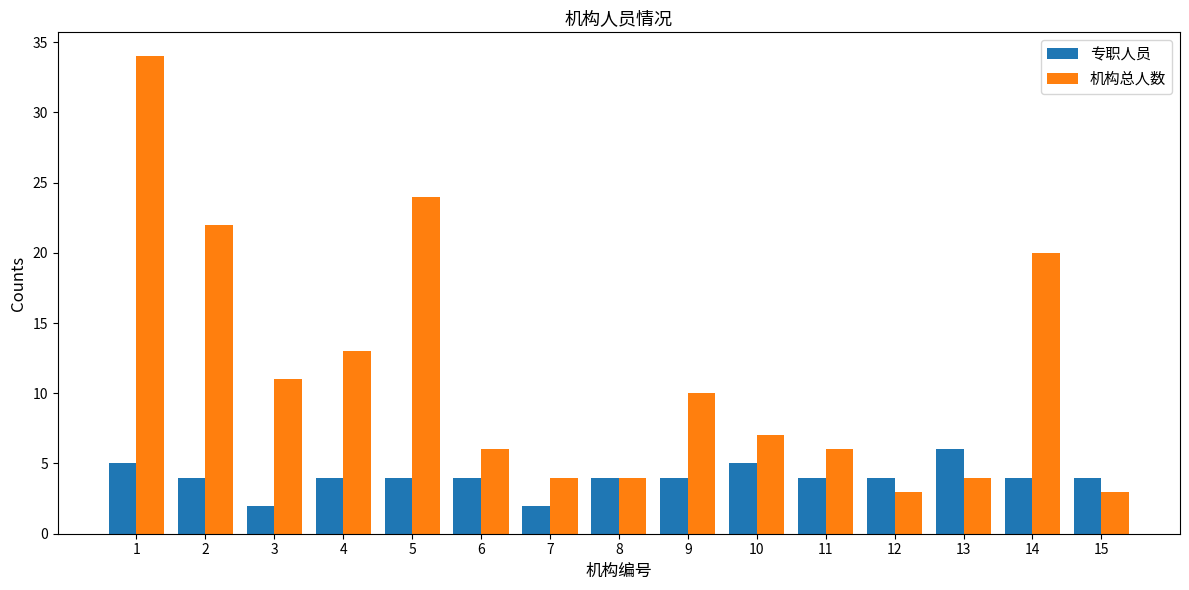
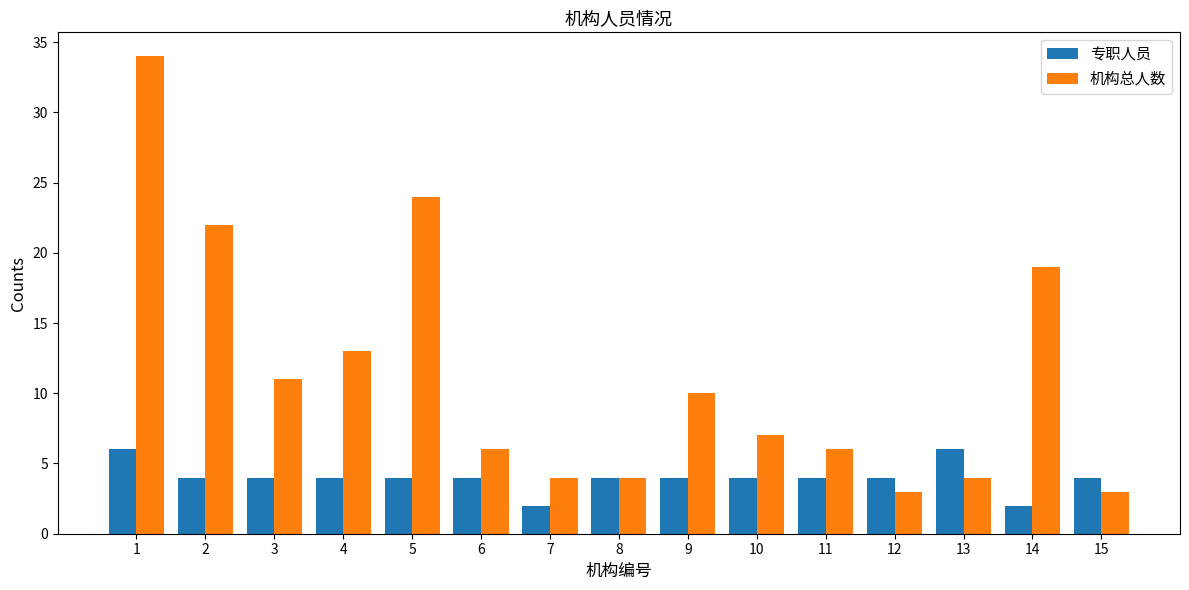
  {
    "专职人员": {
-     "1": 5,
+     "1": 6,
      "2": 4,
-     "3": 2,
+     "3": 4,
      "4": 4,
      "5": 4,
      "6": 4,
      "7": 2,
      "8": 4,
      "9": 4,
-     "10": 5,
+     "10": 4,
      "11": 4,
      "12": 4,
      "13": 6,
-     "14": 4,
+     "14": 2,
      "15": 4
    },
    "机构总人数": {
      "1": 34,
      "2": 22,
      "3": 11,
      "4": 13,
      "5": 24,
      "6": 6,
      "7": 4,
      "8": 4,
      "9": 10,
      "10": 7,
      "11": 6,
      "12": 3,
      "13": 4,
-     "14": 20,
+     "14": 19,
      "15": 3
    }
  }
